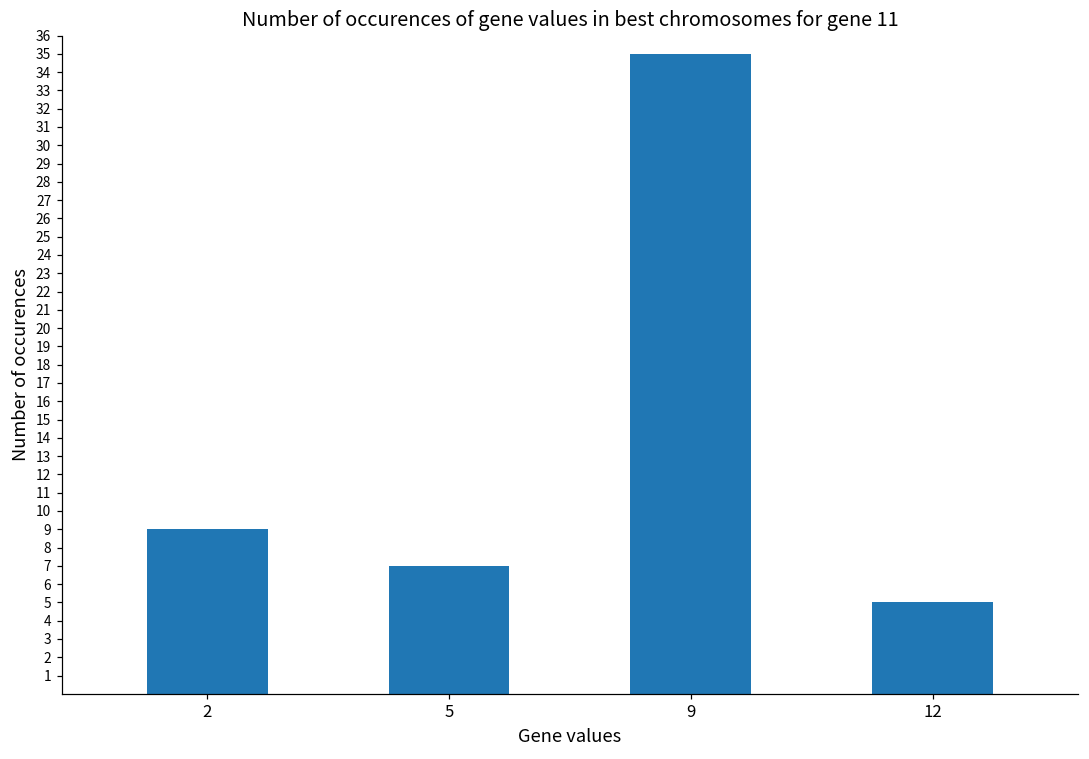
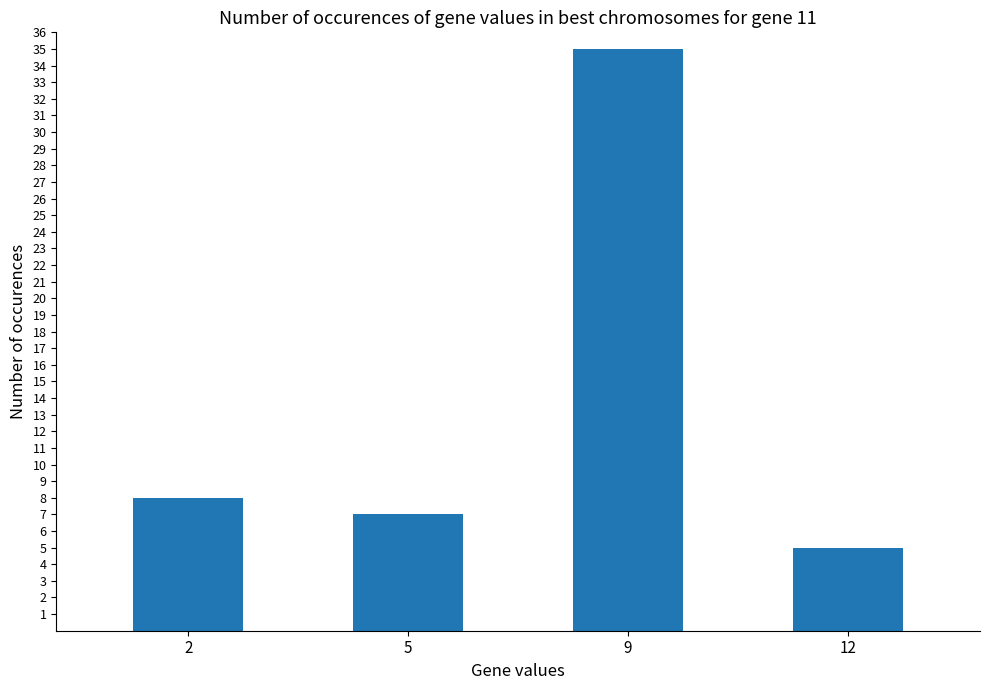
  {
-   "2": 9,
+   "2": 8,
    "5": 7,
    "9": 35,
    "12": 5
  }
